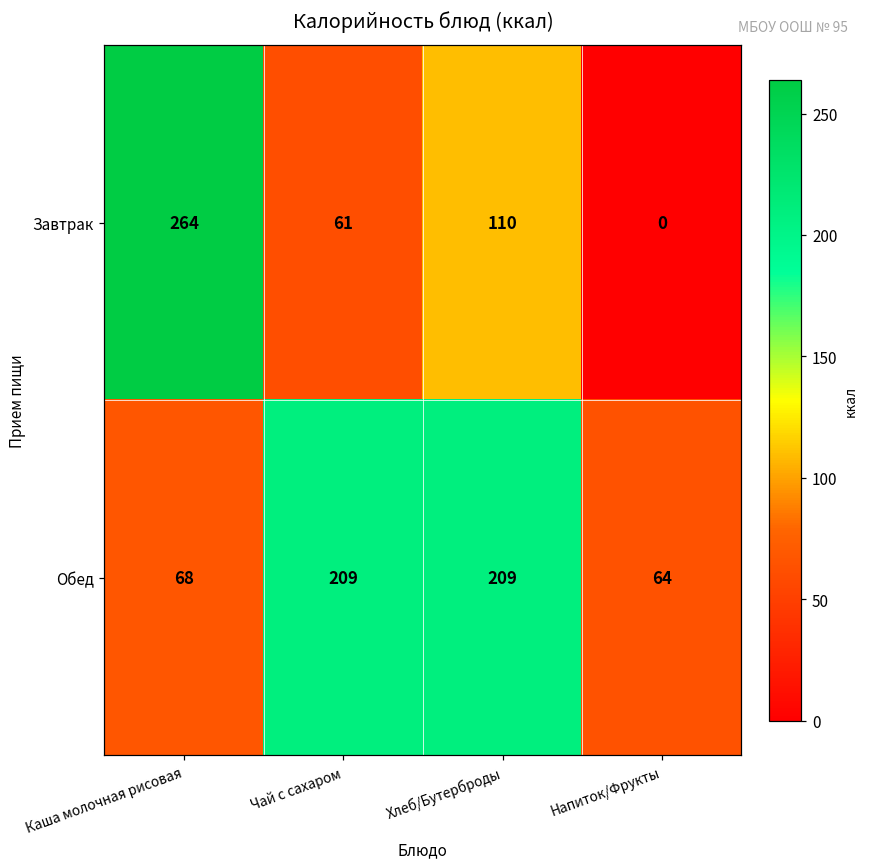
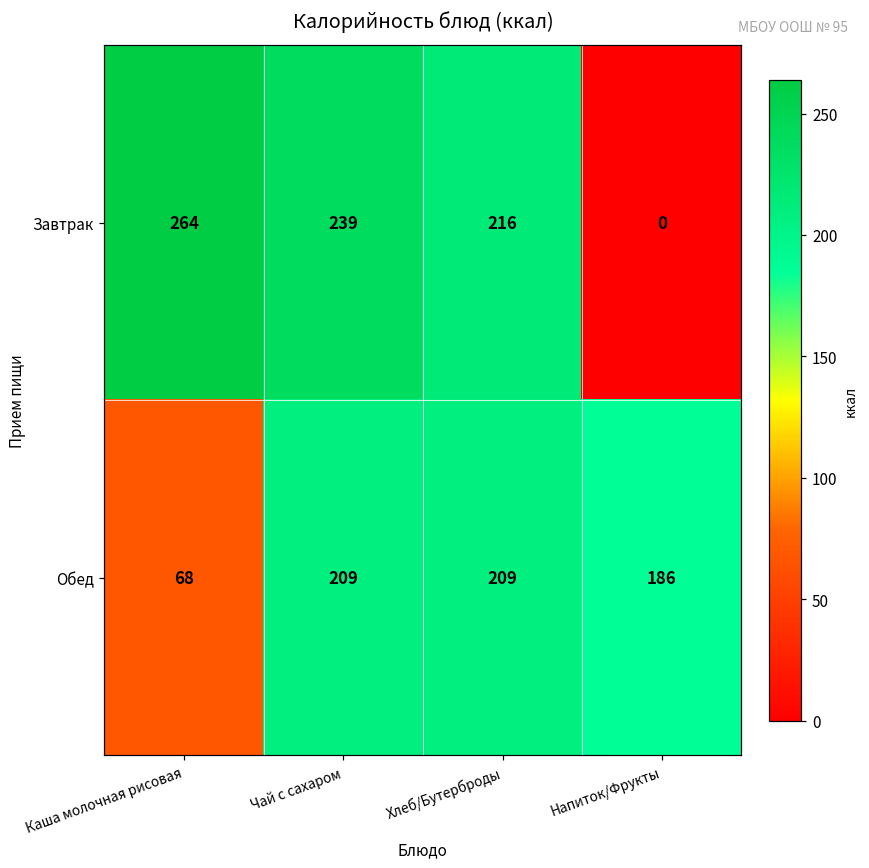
  {
    "Завтрак": {
      "Каша молочная рисовая": 264,
-     "Чай с сахаром": 61,
-     "Хлеб/Бутерброды": 110,
+     "Чай с сахаром": 239,
+     "Хлеб/Бутерброды": 216,
      "Напиток/Фрукты": 0
    },
    "Обед": {
      "Каша молочная рисовая": 68,
      "Чай с сахаром": 209,
      "Хлеб/Бутерброды": 209,
-     "Напиток/Фрукты": 64
+     "Напиток/Фрукты": 186
    }
  }
